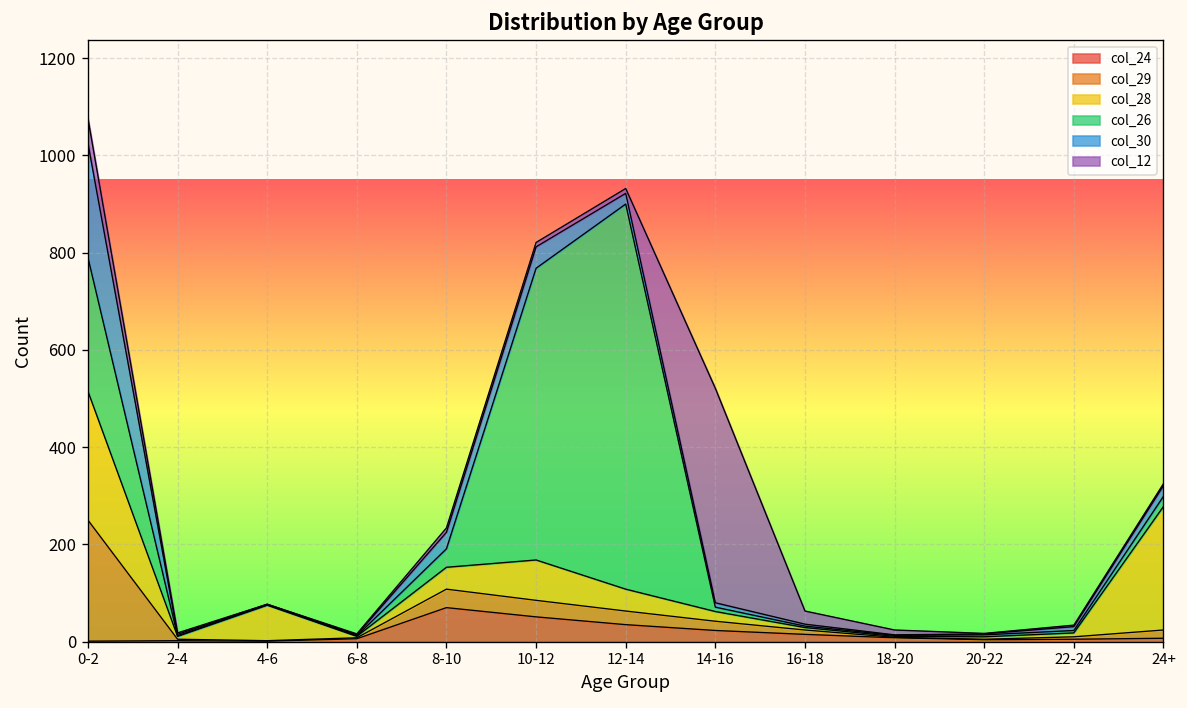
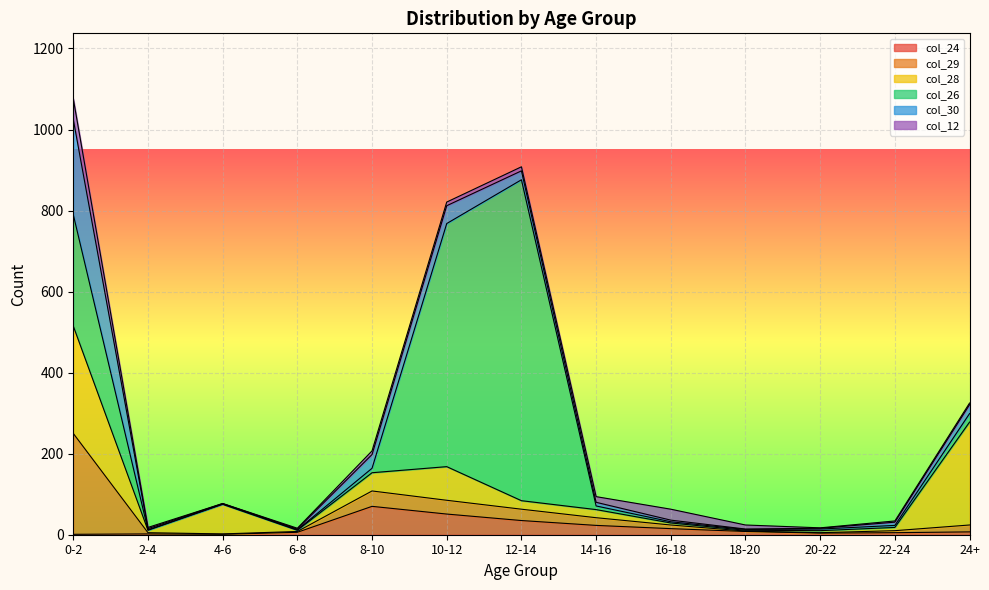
  {
    "col_28": {
      "0-2": 270,
      "8-10": 50,
      "10-12": 80,
-     "12-14": 50,
+     "12-14": 20,
      "14-16": 20,
      "24+": 250
    },
    "col_26": {
      "0-2": 280,
-     "8-10": 40,
+     "8-10": 10,
      "10-12": 600,
      "12-14": 790,
      "14-16": 10,
      "24+": 20
    },
    "col_30": {
      "0-2": 240,
      "8-10": 30,
      "10-12": 40,
      "12-14": 20,
      "14-16": 10
    },
    "col_12": {
      "0-2": 50,
      "8-10": 10,
      "10-12": 10,
      "12-14": 10,
-     "14-16": 440,
+     "14-16": 10,
      "16-18": 30,
      "18-20": 10
    }
  }
